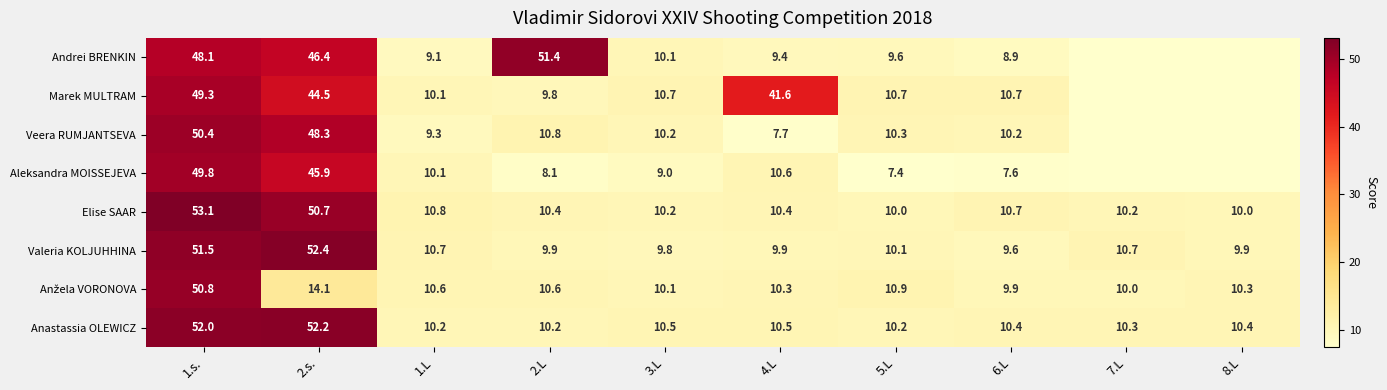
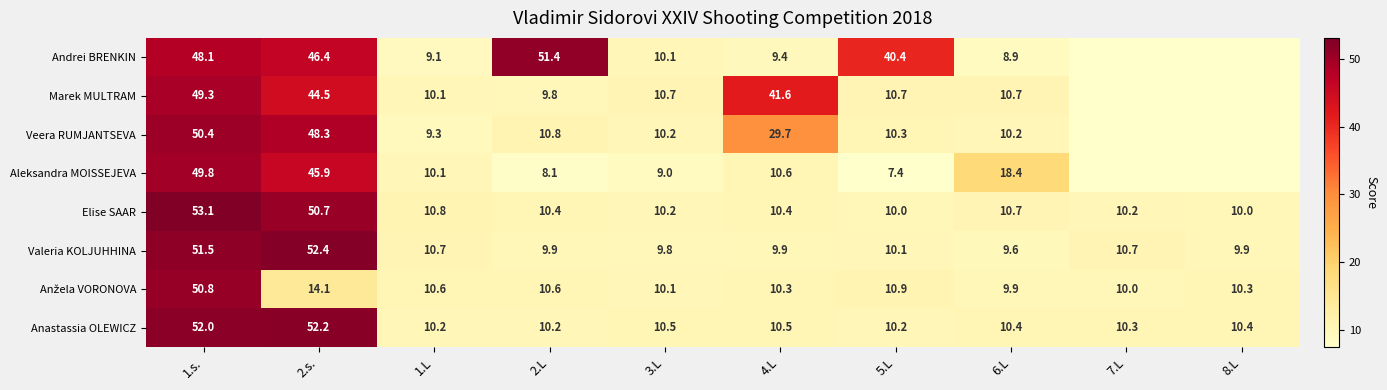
  {
    "Andrei BRENKIN": {
      "1.s.": 48.1,
      "2.s.": 46.4,
      "1.L": 9.1,
      "2.L": 51.4,
      "3.L": 10.1,
      "4.L": 9.4,
-     "5.L": 9.6,
+     "5.L": 40.4,
      "6.L": 8.9
    },
    "Marek MULTRAM": {
      "1.s.": 49.3,
      "2.s.": 44.5,
      "1.L": 10.1,
      "2.L": 9.8,
      "3.L": 10.7,
      "4.L": 41.6,
      "5.L": 10.7,
      "6.L": 10.7
    },
    "Veera RUMJANTSEVA": {
      "1.s.": 50.4,
      "2.s.": 48.3,
      "1.L": 9.3,
      "2.L": 10.8,
      "3.L": 10.2,
-     "4.L": 7.7,
+     "4.L": 29.7,
      "5.L": 10.3,
      "6.L": 10.2
    },
    "Aleksandra MOISSEJEVA": {
      "1.s.": 49.8,
      "2.s.": 45.9,
      "1.L": 10.1,
      "2.L": 8.1,
      "3.L": 9.0,
      "4.L": 10.6,
      "5.L": 7.4,
-     "6.L": 7.6
+     "6.L": 18.4
    },
    "Elise SAAR": {
      "1.s.": 53.1,
      "2.s.": 50.7,
      "1.L": 10.8,
      "2.L": 10.4,
      "3.L": 10.2,
      "4.L": 10.4,
      "5.L": 10.0,
      "6.L": 10.7,
      "7.L": 10.2,
      "8.L": 10.0
    },
    "Valeria KOLJUHHINA": {
      "1.s.": 51.5,
      "2.s.": 52.4,
      "1.L": 10.7,
      "2.L": 9.9,
      "3.L": 9.8,
      "4.L": 9.9,
      "5.L": 10.1,
      "6.L": 9.6,
      "7.L": 10.7,
      "8.L": 9.9
    },
    "Anžela VORONOVA": {
      "1.s.": 50.8,
      "2.s.": 14.1,
      "1.L": 10.6,
      "2.L": 10.6,
      "3.L": 10.1,
      "4.L": 10.3,
      "5.L": 10.9,
      "6.L": 9.9,
      "7.L": 10.0,
      "8.L": 10.3
    },
    "Anastassia OLEWICZ": {
      "1.s.": 52.0,
      "2.s.": 52.2,
      "1.L": 10.2,
      "2.L": 10.2,
      "3.L": 10.5,
      "4.L": 10.5,
      "5.L": 10.2,
      "6.L": 10.4,
      "7.L": 10.3,
      "8.L": 10.4
    }
  }
